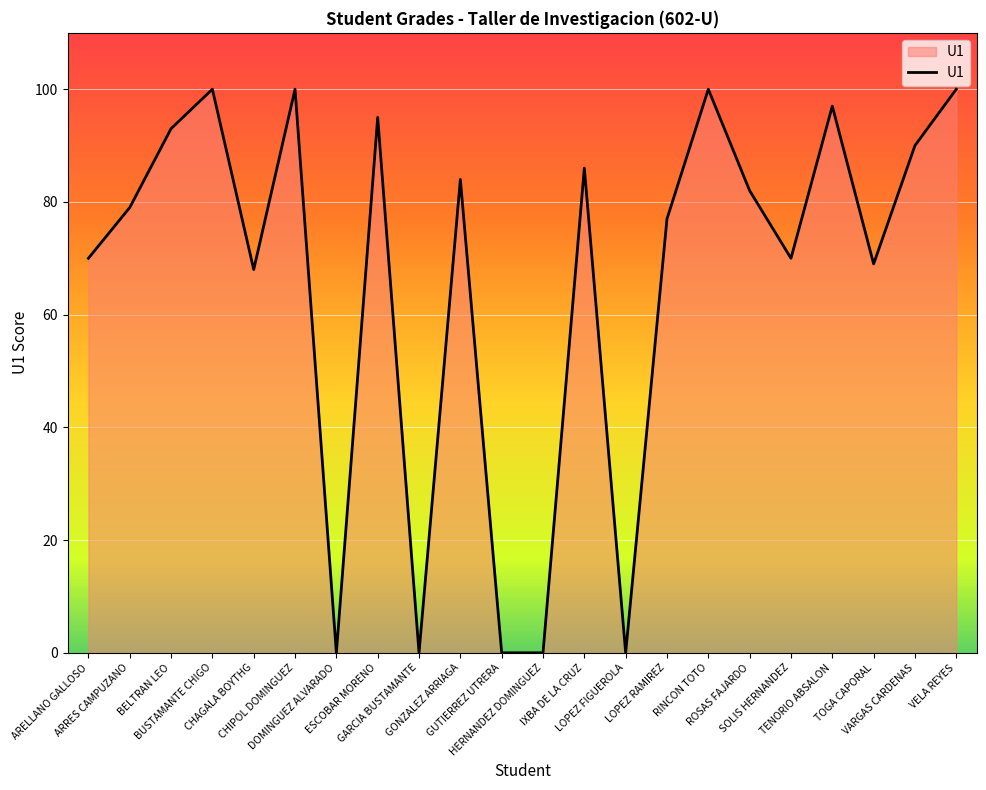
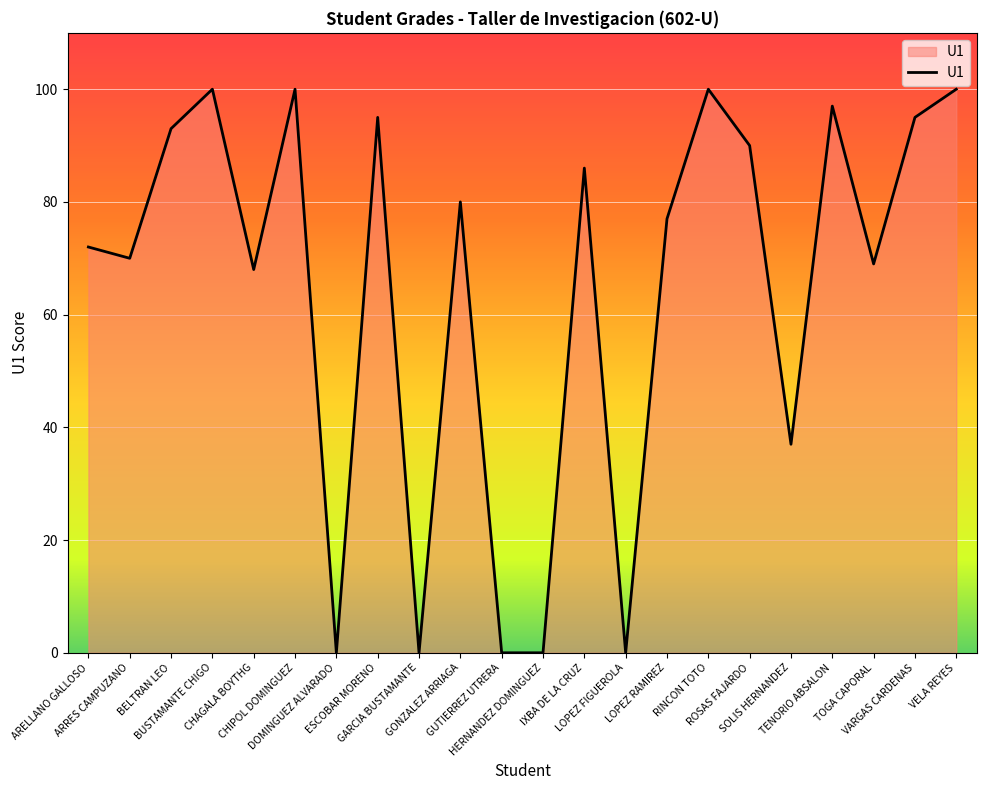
  {
-   "ARELLANO GALLOSO": 70,
-   "ARRES CAMPUZANO": 79,
+   "ARELLANO GALLOSO": 72,
+   "ARRES CAMPUZANO": 70,
    "BELTRAN LEO": 93,
    "BUSTAMANTE CHIGO": 100,
    "CHAGALA BOYTHG": 68,
    "CHIPOL DOMINGUEZ": 100,
    "DOMINGUEZ ALVARADO": 0,
    "ESCOBAR MORENO": 95,
    "GARCIA BUSTAMANTE": 0,
-   "GONZALEZ ARRIAGA": 84,
+   "GONZALEZ ARRIAGA": 80,
    "GUTIERREZ UTRERA": 0,
    "HERNANDEZ DOMINGUEZ": 0,
    "IXBA DE LA CRUZ": 86,
    "LOPEZ FIGUEROLA": 0,
    "LOPEZ RAMIREZ": 77,
    "RINCON TOTO": 100,
-   "ROSAS FAJARDO": 82,
-   "SOLIS HERNANDEZ": 70,
+   "ROSAS FAJARDO": 90,
+   "SOLIS HERNANDEZ": 37,
    "TENORIO ABSALON": 97,
    "TOGA CAPORAL": 69,
-   "VARGAS CARDENAS": 90,
+   "VARGAS CARDENAS": 95,
    "VELA REYES": 100
  }
